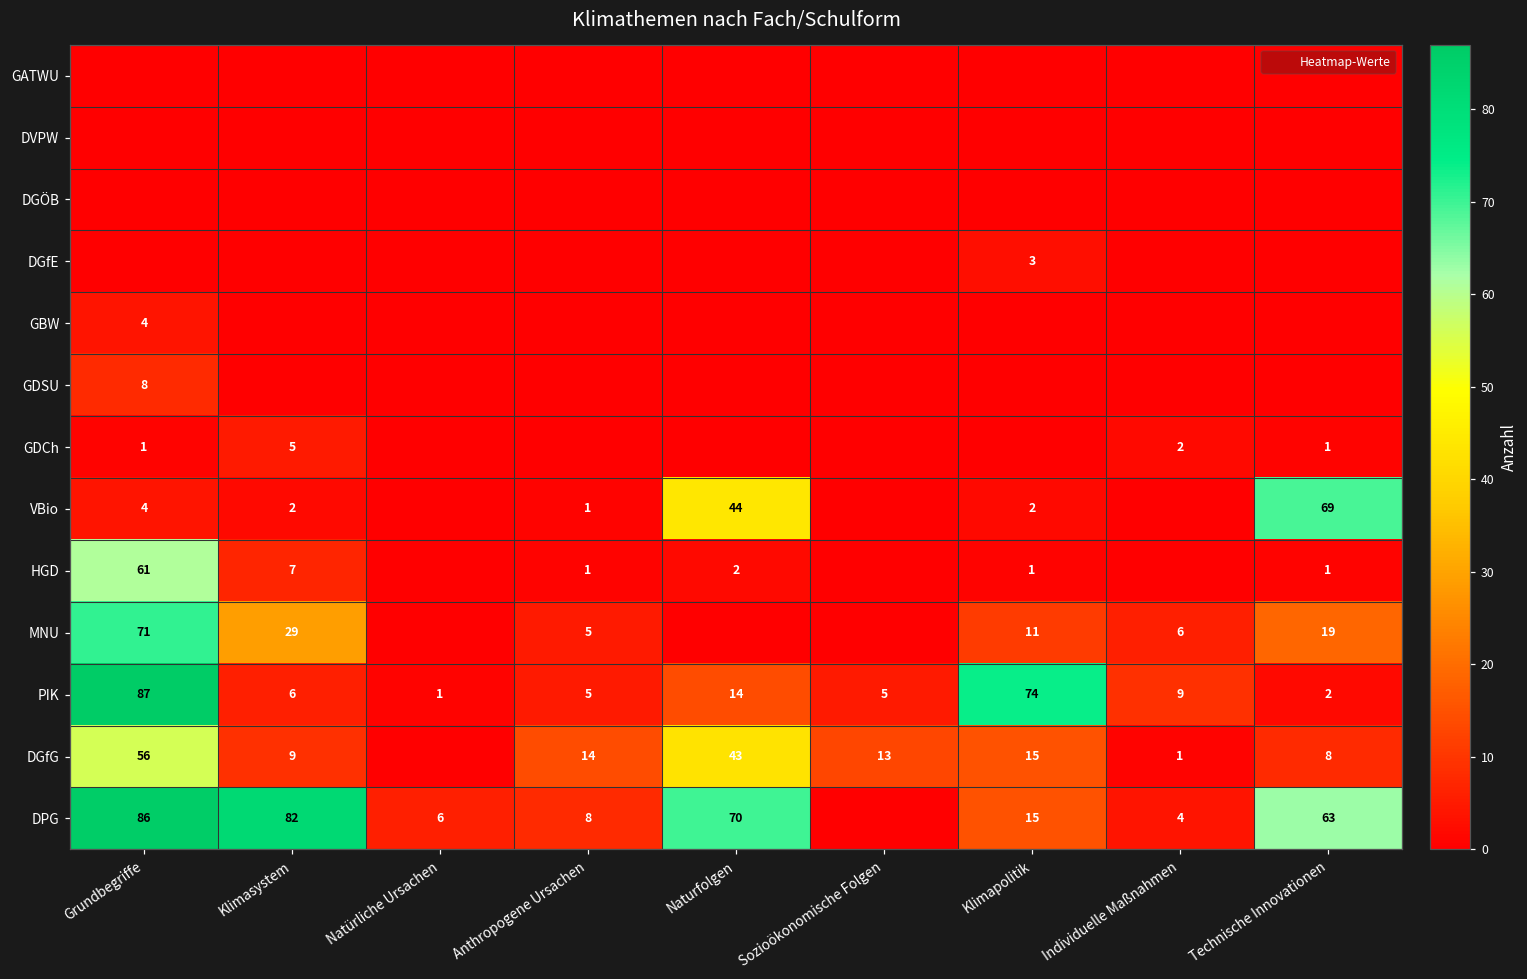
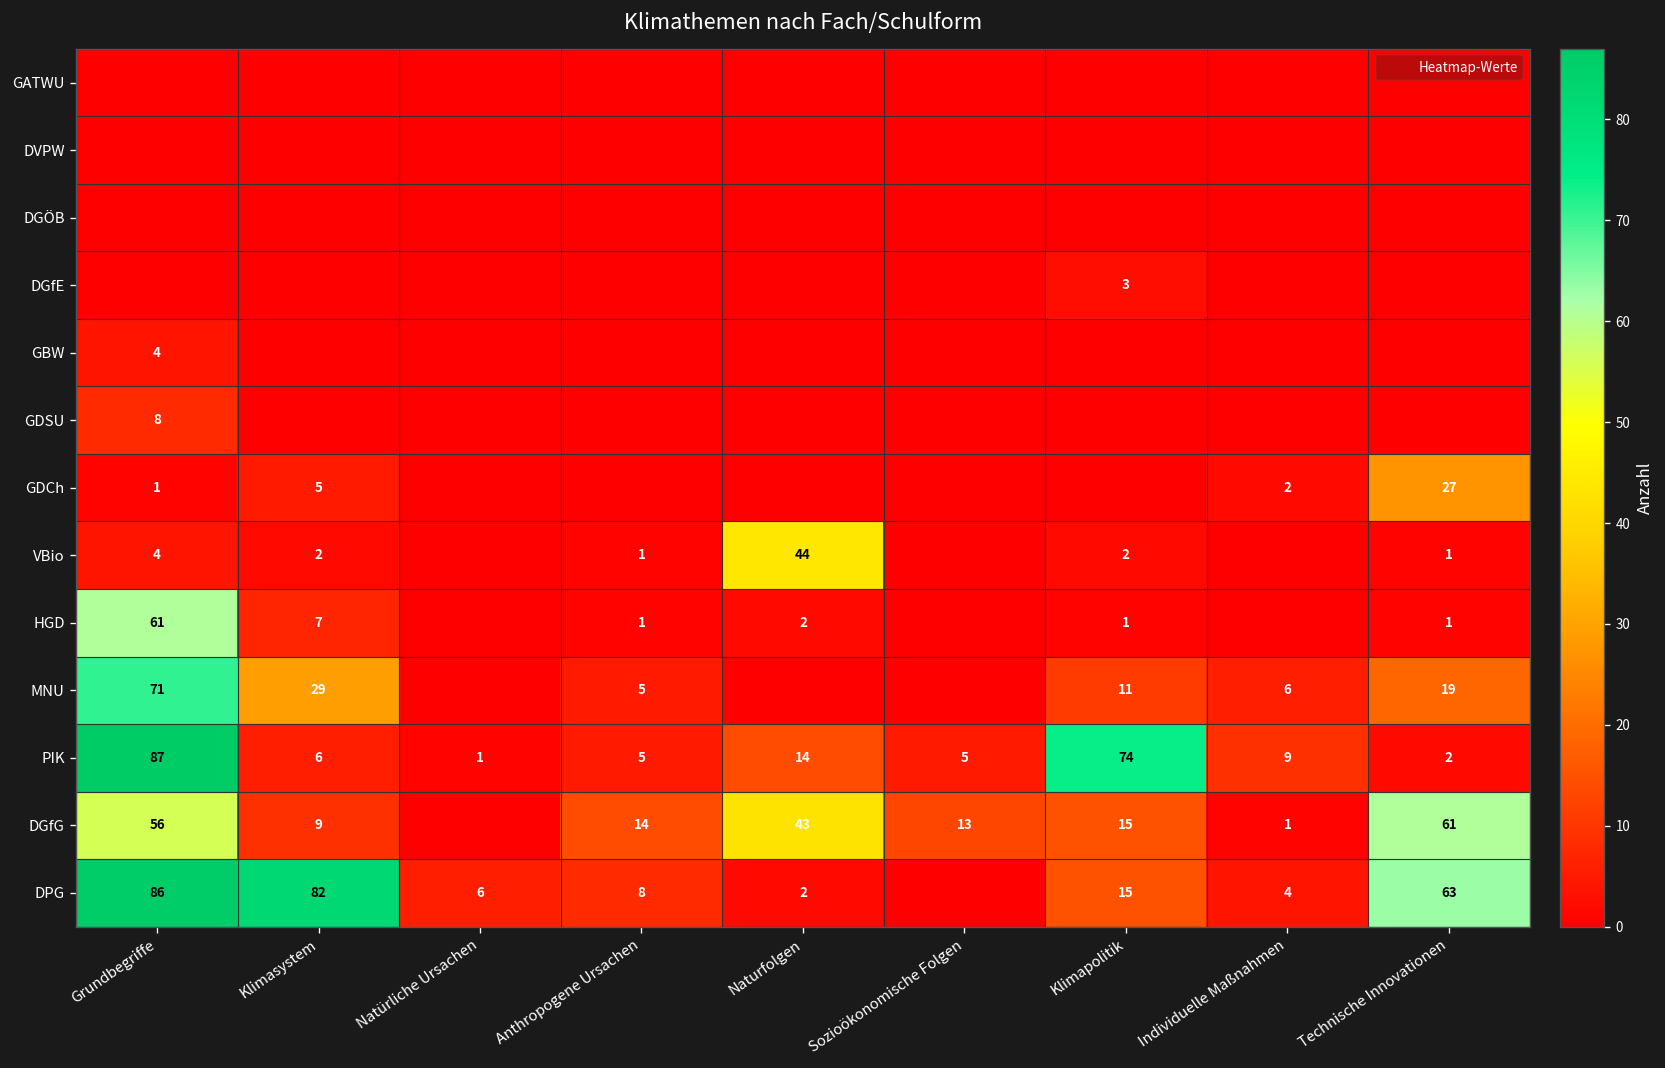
  {
    "DGfE": {
      "Klimapolitik": 3
    },
    "GBW": {
      "Grundbegriffe": 4
    },
    "GDSU": {
      "Grundbegriffe": 8
    },
    "GDCh": {
      "Grundbegriffe": 1,
      "Klimasystem": 5,
      "Individuelle Maßnahmen": 2,
-     "Technische Innovationen": 1
+     "Technische Innovationen": 27
    },
    "VBio": {
      "Grundbegriffe": 4,
      "Klimasystem": 2,
      "Anthropogene Ursachen": 1,
      "Naturfolgen": 44,
      "Klimapolitik": 2,
-     "Technische Innovationen": 69
+     "Technische Innovationen": 1
    },
    "HGD": {
      "Grundbegriffe": 61,
      "Klimasystem": 7,
      "Anthropogene Ursachen": 1,
      "Naturfolgen": 2,
      "Klimapolitik": 1,
      "Technische Innovationen": 1
    },
    "MNU": {
      "Grundbegriffe": 71,
      "Klimasystem": 29,
      "Anthropogene Ursachen": 5,
      "Klimapolitik": 11,
      "Individuelle Maßnahmen": 6,
      "Technische Innovationen": 19
    },
    "PIK": {
      "Grundbegriffe": 87,
      "Klimasystem": 6,
      "Natürliche Ursachen": 1,
      "Anthropogene Ursachen": 5,
      "Naturfolgen": 14,
      "Sozioökonomische Folgen": 5,
      "Klimapolitik": 74,
      "Individuelle Maßnahmen": 9,
      "Technische Innovationen": 2
    },
    "DGfG": {
      "Grundbegriffe": 56,
      "Klimasystem": 9,
      "Anthropogene Ursachen": 14,
      "Naturfolgen": 43,
      "Sozioökonomische Folgen": 13,
      "Klimapolitik": 15,
      "Individuelle Maßnahmen": 1,
-     "Technische Innovationen": 8
+     "Technische Innovationen": 61
    },
    "DPG": {
      "Grundbegriffe": 86,
      "Klimasystem": 82,
      "Natürliche Ursachen": 6,
      "Anthropogene Ursachen": 8,
-     "Naturfolgen": 70,
+     "Naturfolgen": 2,
      "Klimapolitik": 15,
      "Individuelle Maßnahmen": 4,
      "Technische Innovationen": 63
    }
  }
